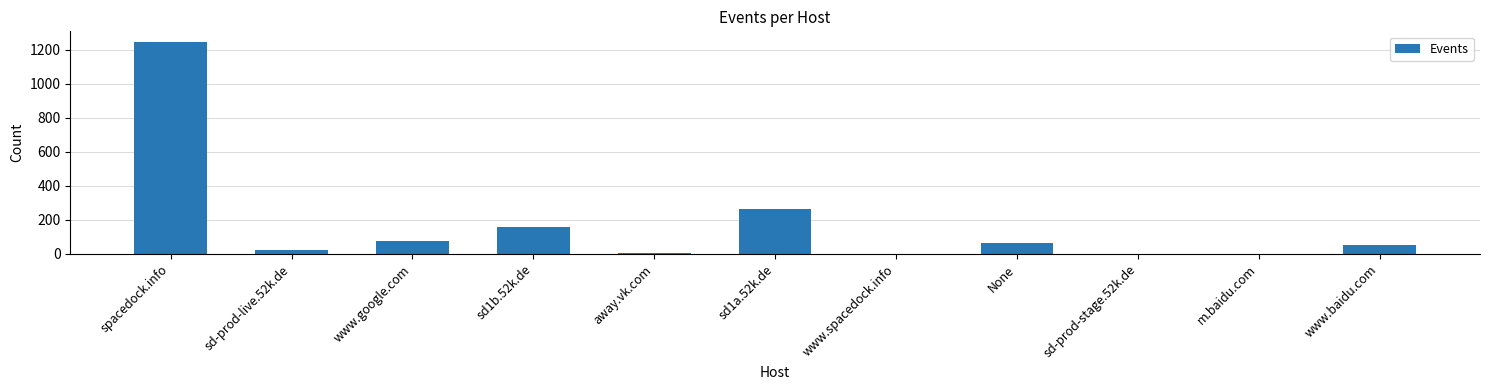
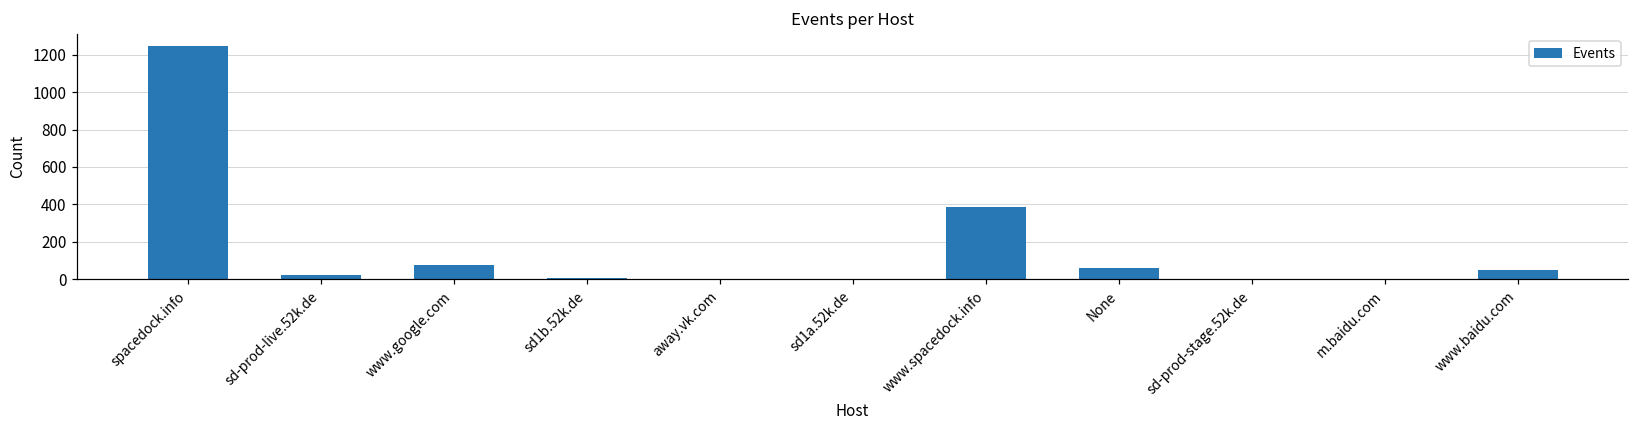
  {
    "spacedock.info": 1250,
    "sd-prod-live.52k.de": 20,
    "www.google.com": 80,
-   "sd1b.52k.de": 160,
-   "sd1a.52k.de": 270,
-   "www.spacedock.info": 0,
+   "sd1b.52k.de": 10,
+   "sd1a.52k.de": 0,
+   "www.spacedock.info": 390,
    "None": 60,
    "www.baidu.com": 50
  }
